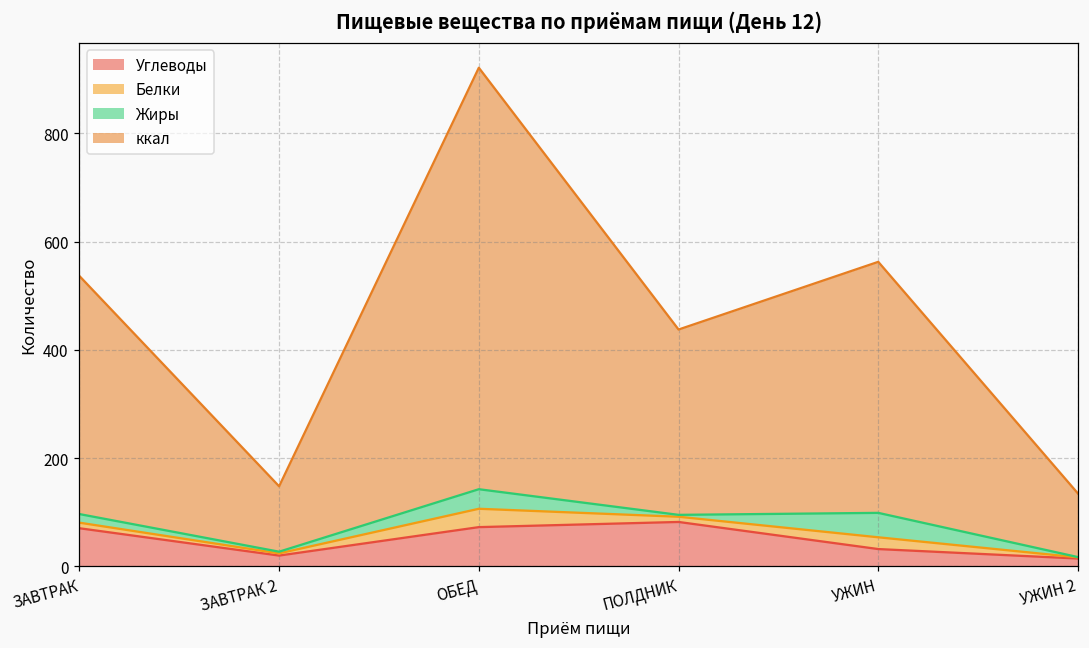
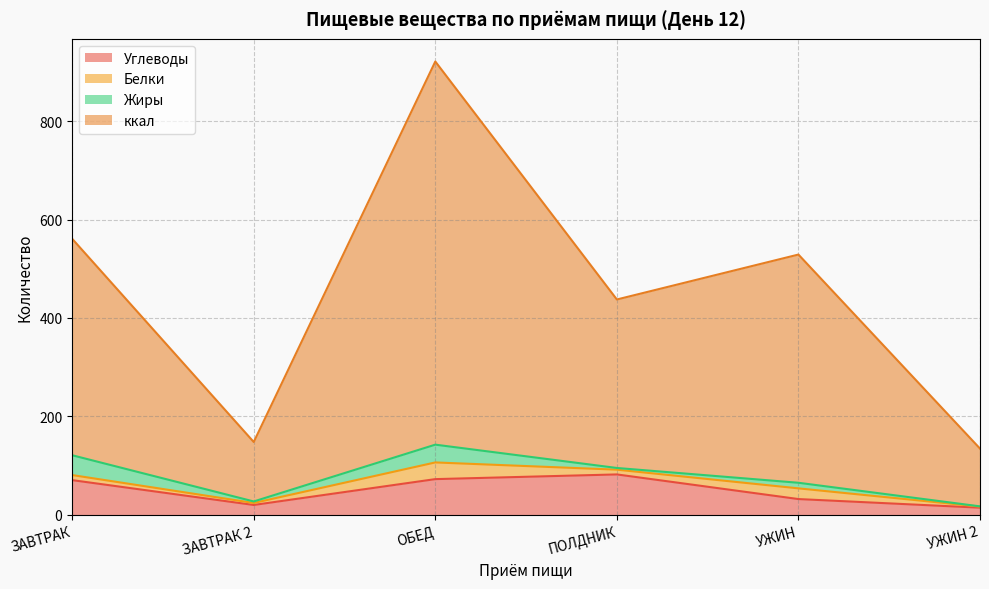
  {
    "Жиры": {
-     "ЗАВТРАК": 20,
+     "ЗАВТРАК": 40,
      "ОБЕД": 40,
-     "УЖИН": 50
+     "УЖИН": 10
    }
  }
